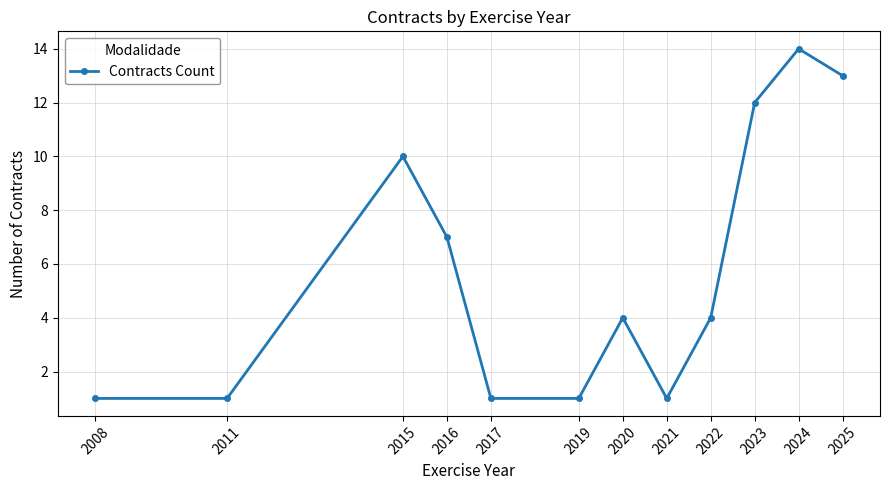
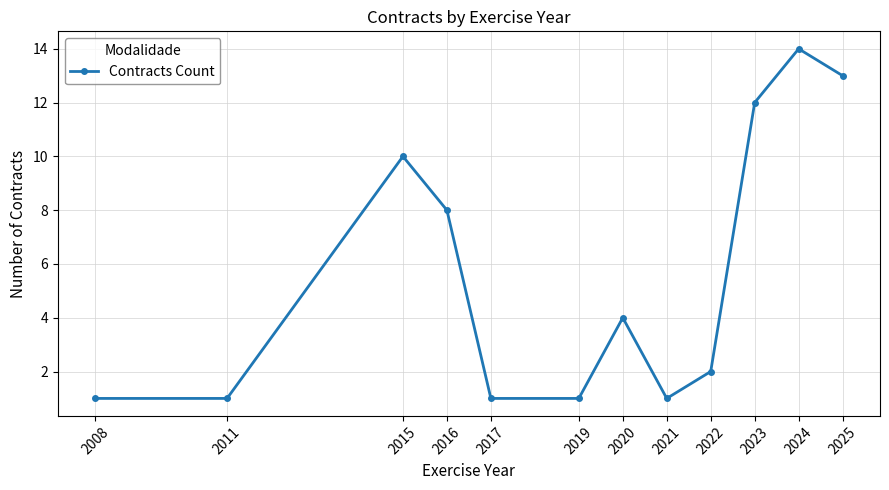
  {
    "2008": 1,
    "2011": 1,
    "2015": 10,
-   "2016": 7,
+   "2016": 8,
    "2017": 1,
    "2019": 1,
    "2020": 4,
    "2021": 1,
-   "2022": 4,
+   "2022": 2,
    "2023": 12,
    "2024": 14,
    "2025": 13
  }
